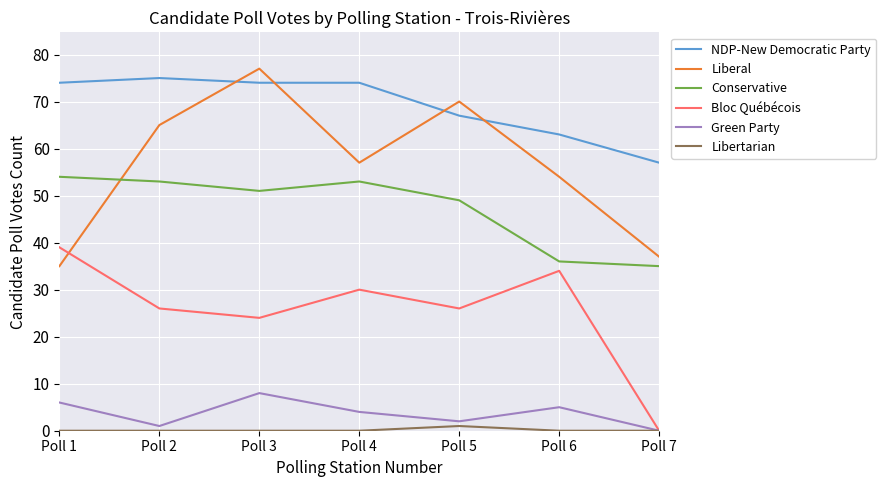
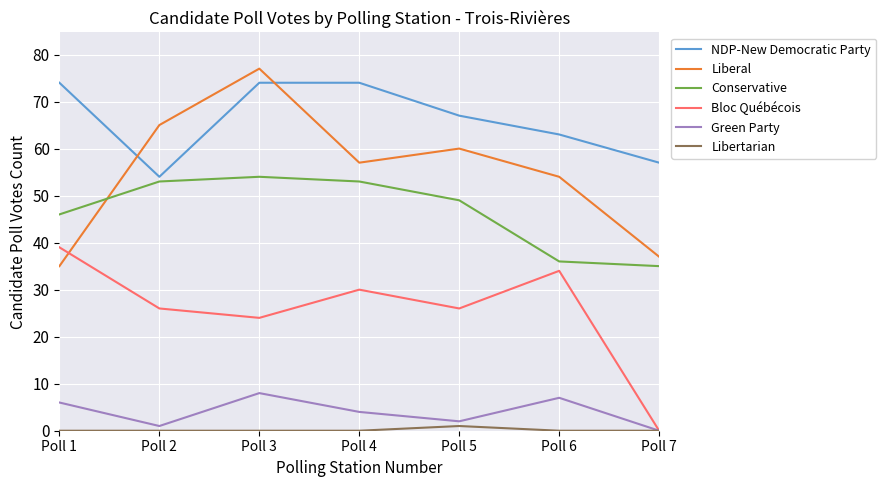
  {
    "NDP-New Democratic Party": {
      "Poll 1": 74,
-     "Poll 2": 75,
+     "Poll 2": 54,
      "Poll 3": 74,
      "Poll 4": 74,
      "Poll 5": 67,
      "Poll 6": 63,
      "Poll 7": 57
    },
    "Liberal": {
      "Poll 1": 35,
      "Poll 2": 65,
      "Poll 3": 77,
      "Poll 4": 57,
-     "Poll 5": 70,
+     "Poll 5": 60,
      "Poll 6": 54,
      "Poll 7": 37
    },
    "Conservative": {
-     "Poll 1": 54,
+     "Poll 1": 46,
      "Poll 2": 53,
-     "Poll 3": 51,
+     "Poll 3": 54,
      "Poll 4": 53,
      "Poll 5": 49,
      "Poll 6": 36,
      "Poll 7": 35
    },
    "Bloc Québécois": {
      "Poll 1": 39,
      "Poll 2": 26,
      "Poll 3": 24,
      "Poll 4": 30,
      "Poll 5": 26,
      "Poll 6": 34
    },
    "Green Party": {
      "Poll 1": 6,
      "Poll 2": 1,
      "Poll 3": 8,
      "Poll 4": 4,
      "Poll 5": 2,
-     "Poll 6": 5
+     "Poll 6": 7
    },
    "Libertarian": {
      "Poll 1": 0,
      "Poll 2": 0,
      "Poll 3": 0,
      "Poll 4": 0,
      "Poll 5": 1,
      "Poll 6": 0
    }
  }
